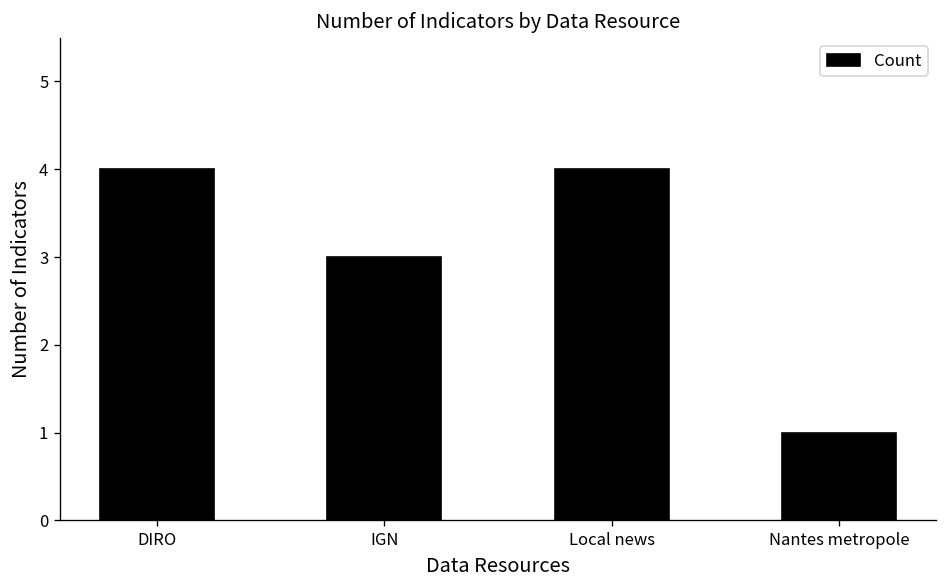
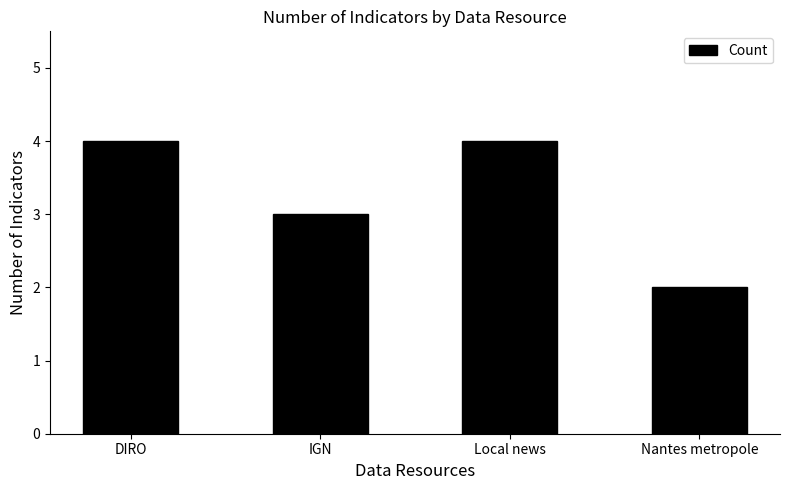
  {
    "DIRO": 4,
    "IGN": 3,
    "Local news": 4,
-   "Nantes metropole": 1
+   "Nantes metropole": 2
  }
